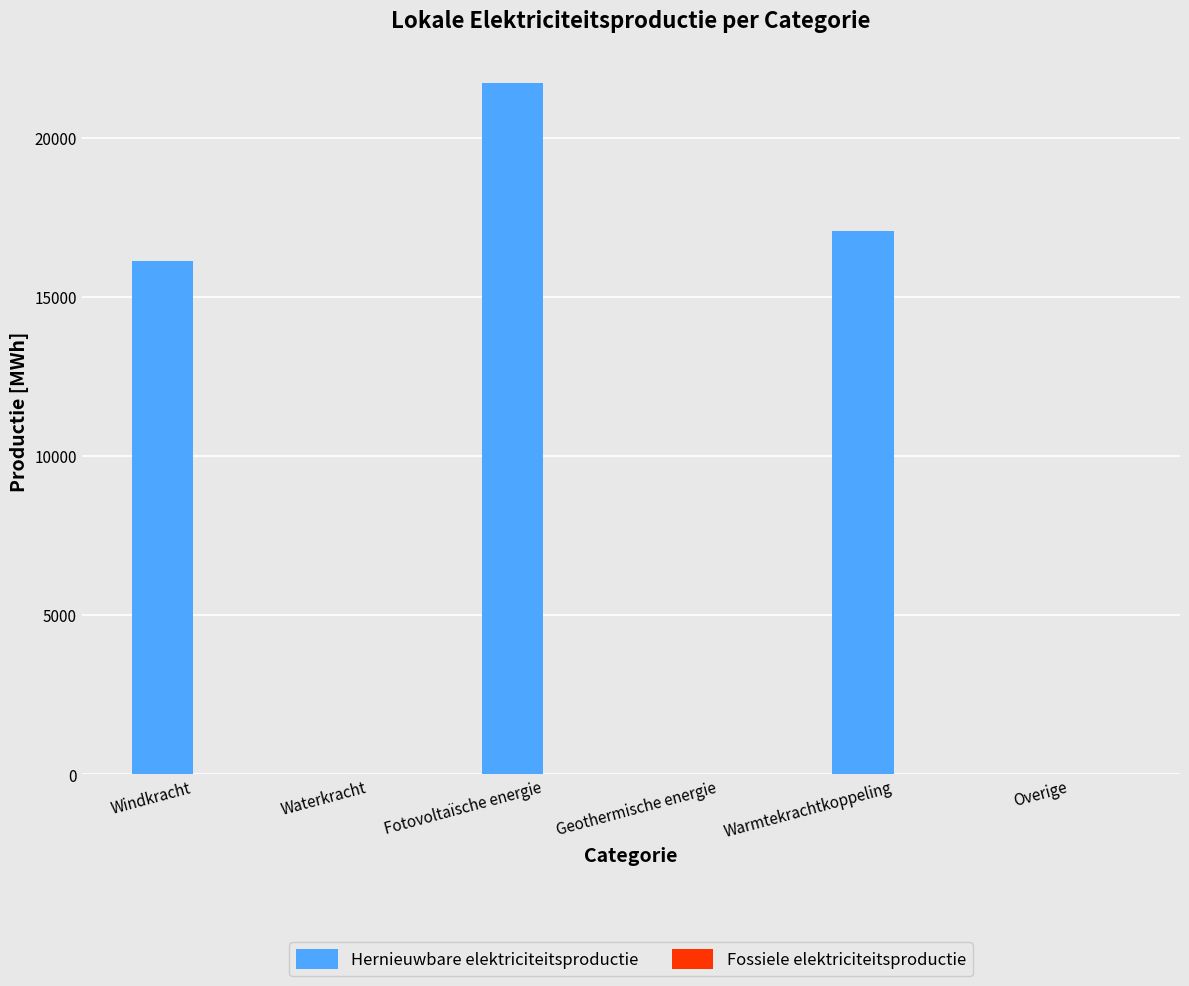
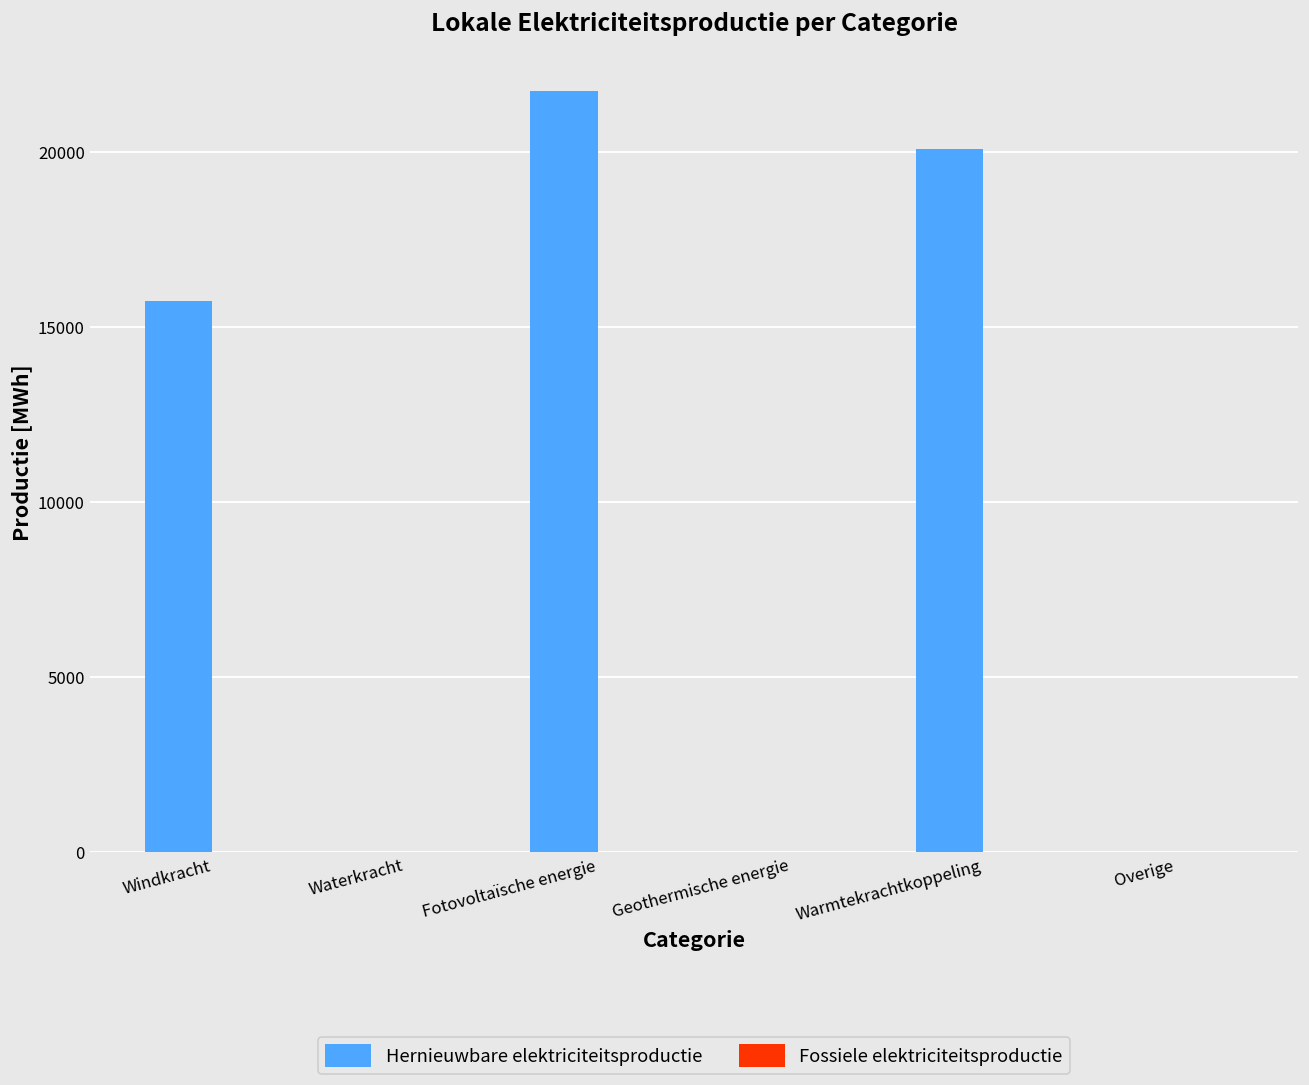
  {
    "Hernieuwbare elektriciteitsproductie": {
-     "Windkracht": 16100,
+     "Windkracht": 15700,
      "Waterkracht": 0,
      "Fotovoltaïsche energie": 21700,
      "Geothermische energie": 0,
-     "Warmtekrachtkoppeling": 17100,
+     "Warmtekrachtkoppeling": 20100,
      "Overige": 0
    },
    "Fossiele elektriciteitsproductie": {
      "Windkracht": 0,
      "Waterkracht": 0,
      "Fotovoltaïsche energie": 0,
      "Geothermische energie": 0,
      "Warmtekrachtkoppeling": 0,
      "Overige": 0
    }
  }
